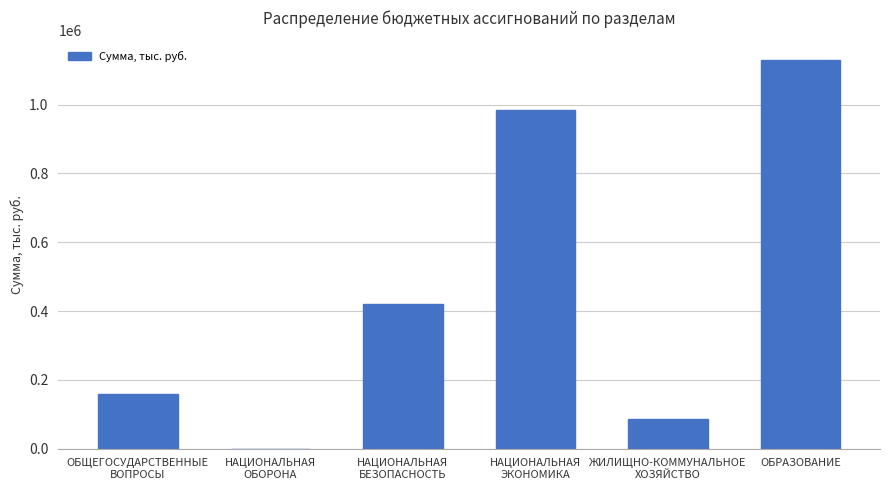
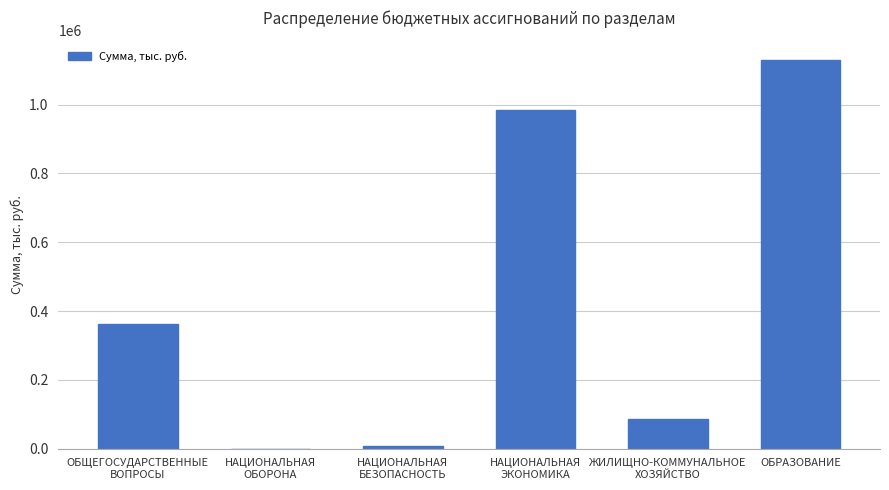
  {
-   "ОБЩЕГОСУДАРСТВЕННЫЕ ВОПРОСЫ": 160000,
-   "НАЦИОНАЛЬНАЯ БЕЗОПАСНОСТЬ": 420000,
+   "ОБЩЕГОСУДАРСТВЕННЫЕ ВОПРОСЫ": 360000,
+   "НАЦИОНАЛЬНАЯ БЕЗОПАСНОСТЬ": 10000,
    "НАЦИОНАЛЬНАЯ ЭКОНОМИКА": 980000,
    "ЖИЛИЩНО-КОММУНАЛЬНОЕ ХОЗЯЙСТВО": 90000,
    "ОБРАЗОВАНИЕ": 1130000
  }
